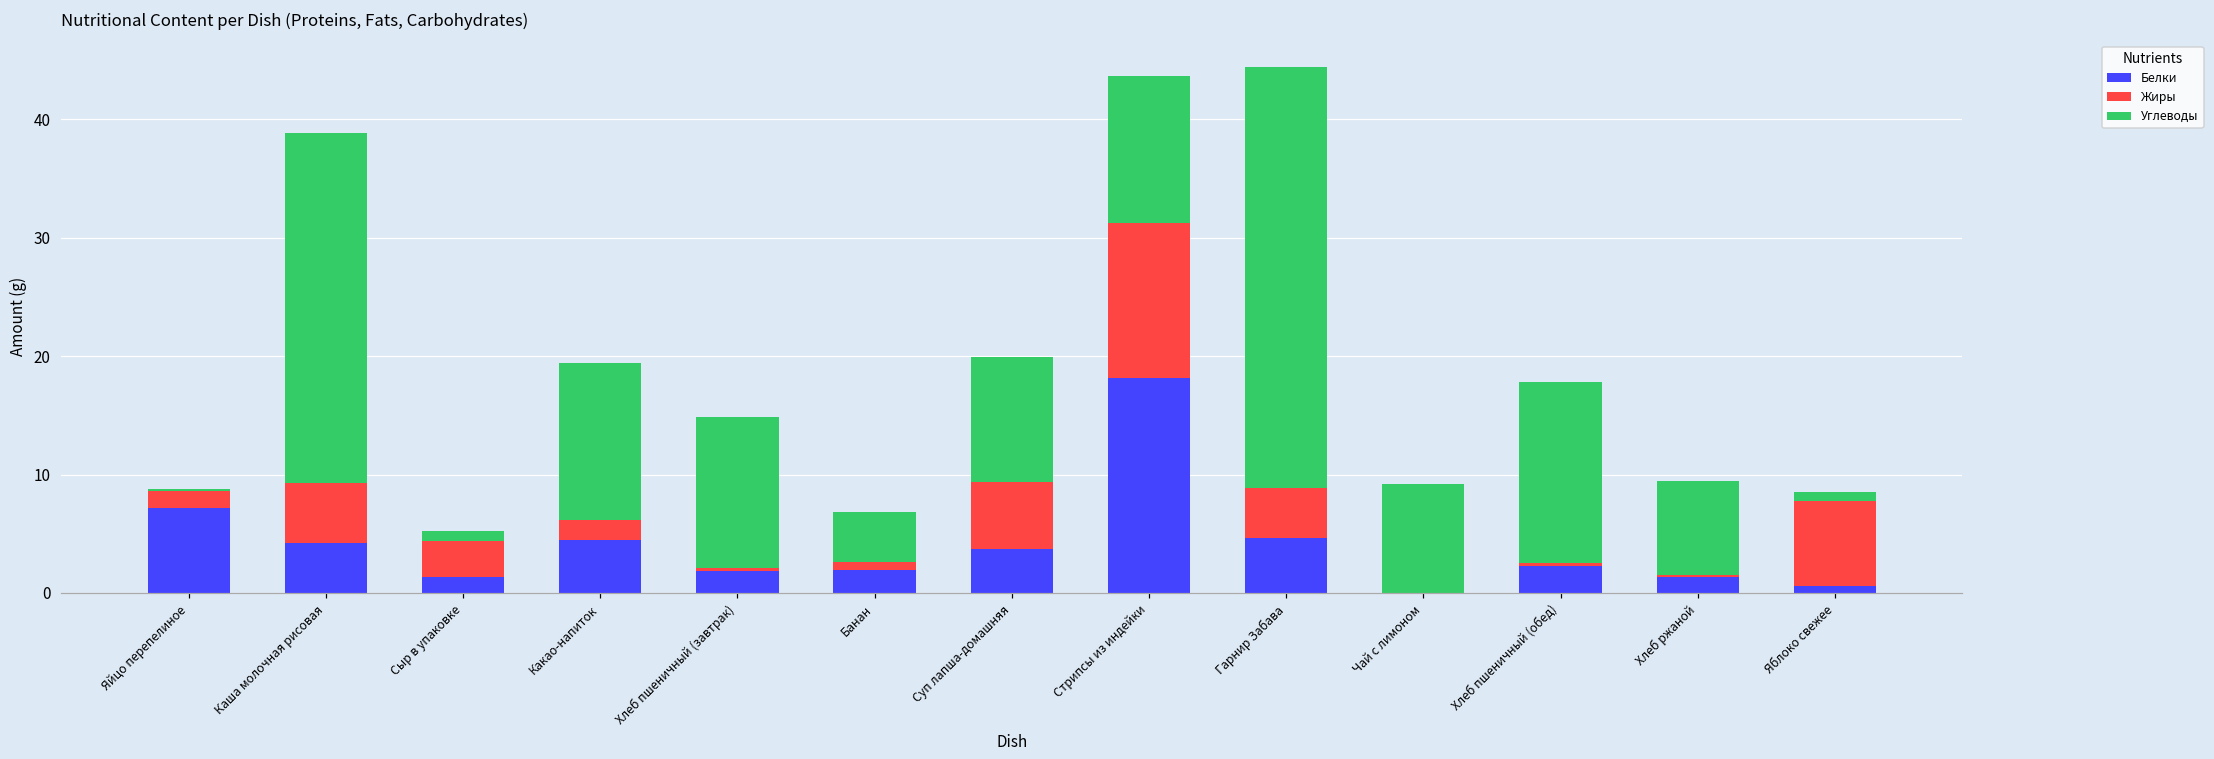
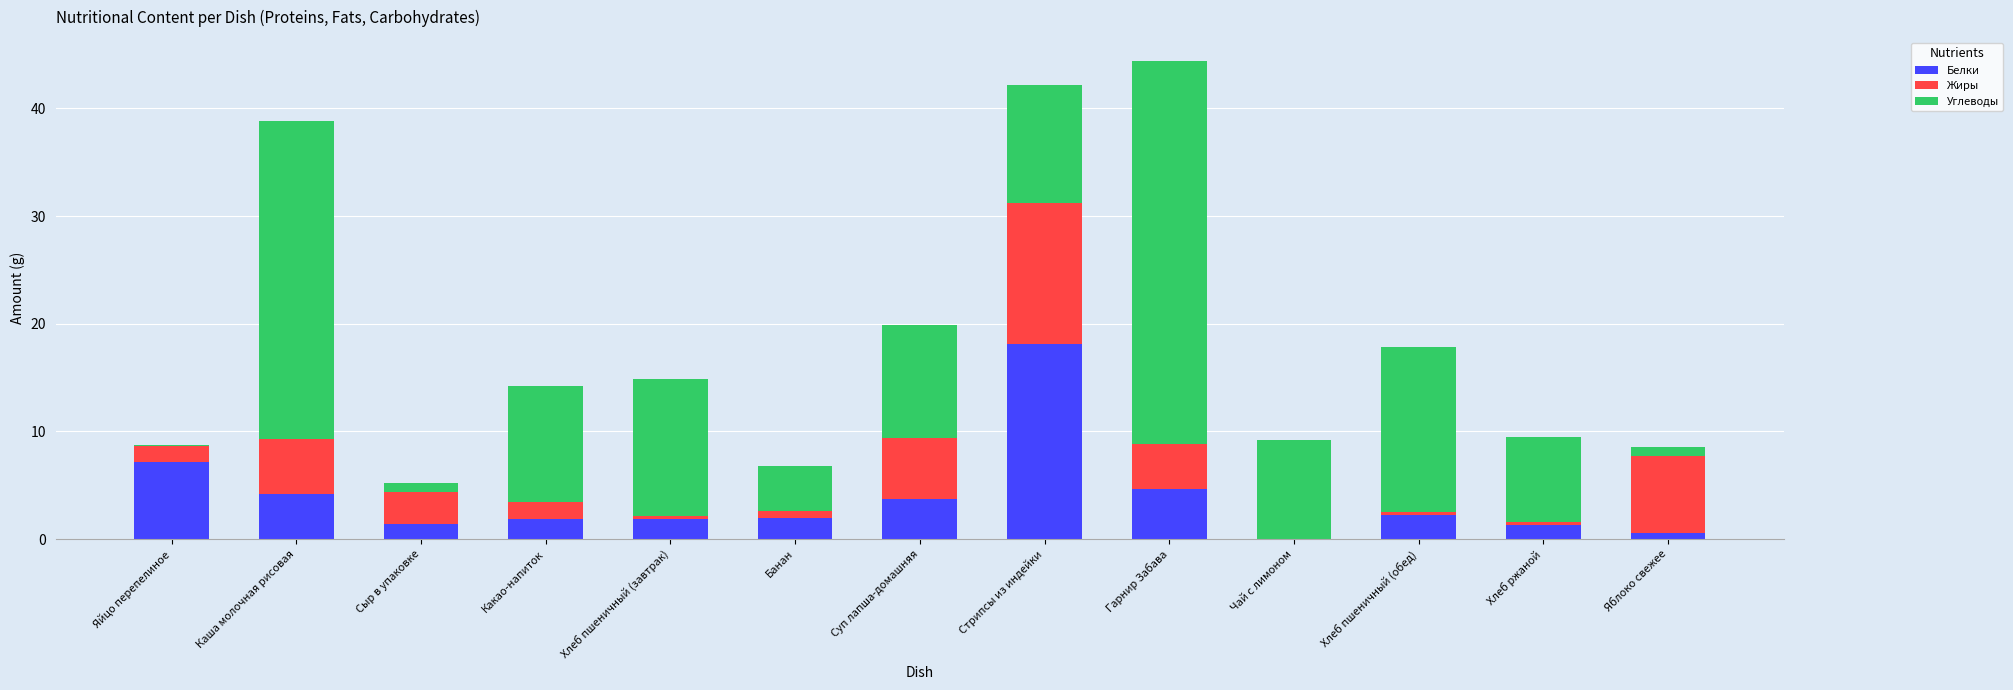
  {
    "Белки": {
      "Яйцо перепелиное": 7.2,
      "Каша молочная рисовая": 4.2,
      "Сыр в упаковке": 1.4,
-     "Какао-напиток": 4.5,
+     "Какао-напиток": 1.8,
      "Хлеб пшеничный (завтрак)": 1.9,
      "Банан": 2.0,
      "Суп лапша-домашняя": 3.7,
      "Стрипсы из индейки": 18.1,
      "Гарнир Забава": 4.6,
      "Хлеб пшеничный (обед)": 2.3,
      "Хлеб ржаной": 1.3,
      "Яблоко свежее": 0.6
    },
    "Жиры": {
      "Яйцо перепелиное": 1.5,
      "Каша молочная рисовая": 5.1,
      "Сыр в упаковке": 3.0,
      "Какао-напиток": 1.7,
      "Хлеб пшеничный (завтрак)": 0.3,
      "Банан": 0.7,
      "Суп лапша-домашняя": 5.7,
      "Стрипсы из индейки": 13.1,
      "Гарнир Забава": 4.2,
      "Чай с лимоном": 0.0,
      "Хлеб пшеничный (обед)": 0.3,
      "Хлеб ржаной": 0.2,
      "Яблоко свежее": 7.2
    },
    "Углеводы": {
      "Каша молочная рисовая": 29.6,
      "Сыр в упаковке": 0.9,
-     "Какао-напиток": 13.2,
+     "Какао-напиток": 10.7,
      "Хлеб пшеничный (завтрак)": 12.7,
      "Банан": 4.2,
      "Суп лапша-домашняя": 10.5,
-     "Стрипсы из индейки": 12.4,
+     "Стрипсы из индейки": 11.0,
      "Гарнир Забава": 35.6,
      "Чай с лимоном": 9.2,
      "Хлеб пшеничный (обед)": 15.3,
      "Хлеб ржаной": 7.9,
      "Яблоко свежее": 0.8
    }
  }
